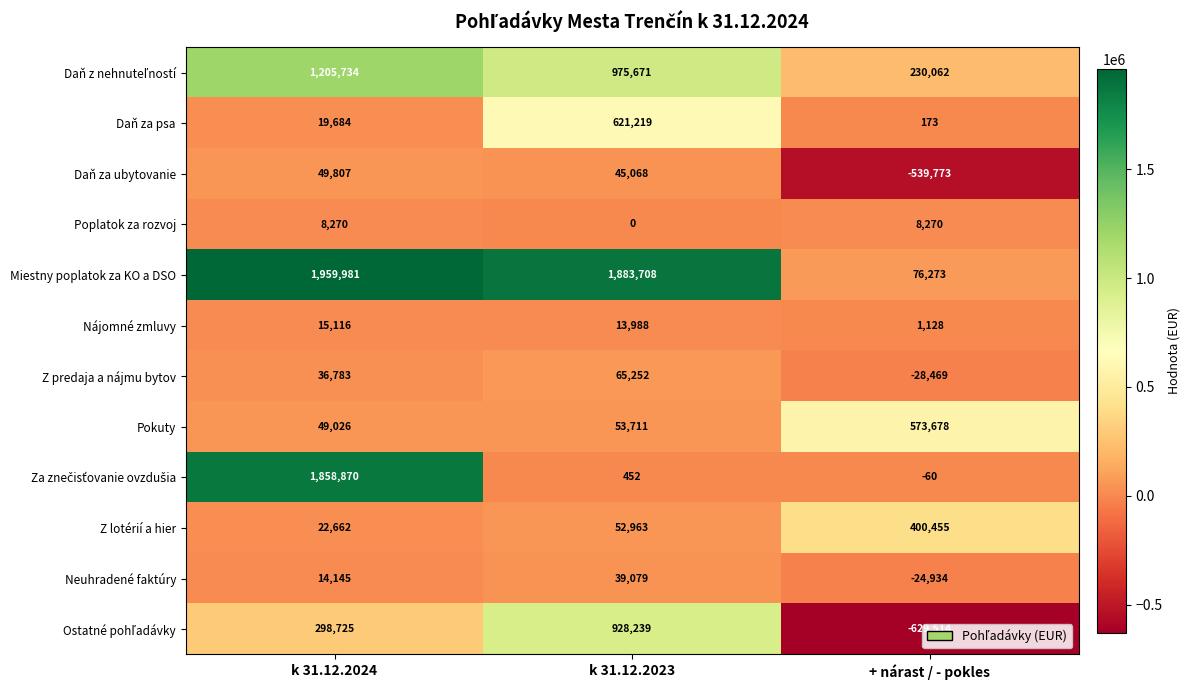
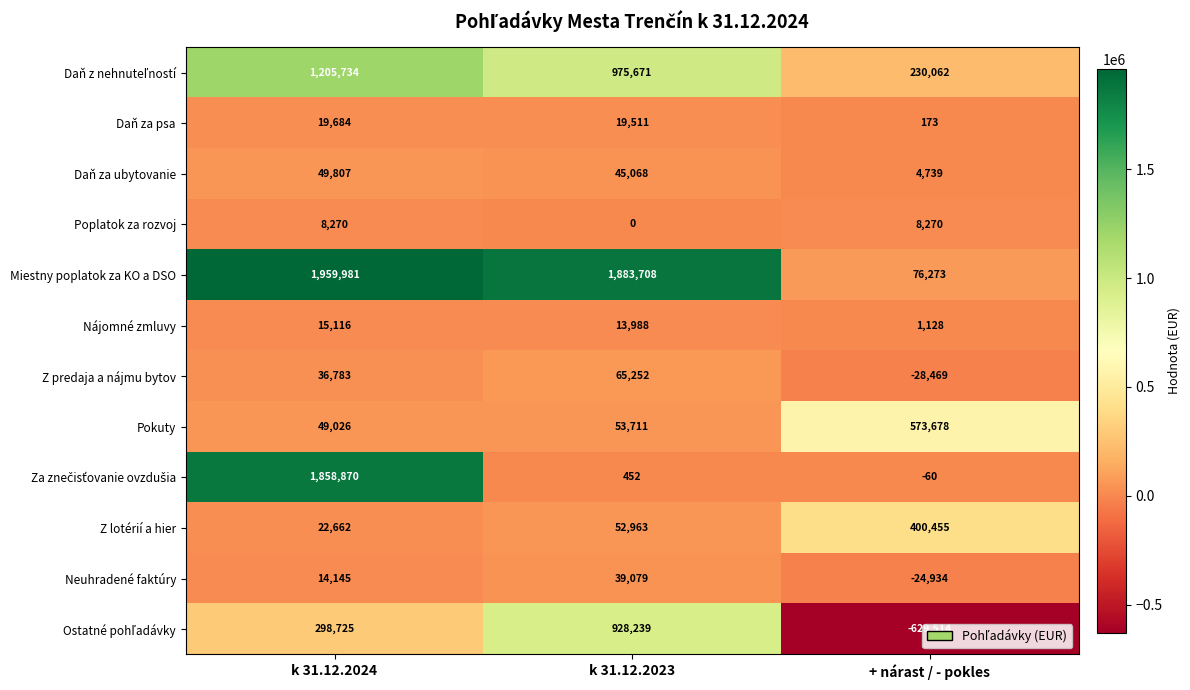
  {
    "Daň z nehnuteľností": {
      "k 31.12.2024": "1,205,734",
      "k 31.12.2023": "975,671",
      "+ nárast / - pokles": "230,062"
    },
    "Daň za psa": {
      "k 31.12.2024": "19,684",
-     "k 31.12.2023": "621,219",
+     "k 31.12.2023": "19,511",
      "+ nárast / - pokles": "173"
    },
    "Daň za ubytovanie": {
      "k 31.12.2024": "49,807",
      "k 31.12.2023": "45,068",
-     "+ nárast / - pokles": "-539,773"
+     "+ nárast / - pokles": "4,739"
    },
    "Poplatok za rozvoj": {
      "k 31.12.2024": "8,270",
      "k 31.12.2023": "0",
      "+ nárast / - pokles": "8,270"
    },
    "Miestny poplatok za KO a DSO": {
      "k 31.12.2024": "1,959,981",
      "k 31.12.2023": "1,883,708",
      "+ nárast / - pokles": "76,273"
    },
    "Nájomné zmluvy": {
      "k 31.12.2024": "15,116",
      "k 31.12.2023": "13,988",
      "+ nárast / - pokles": "1,128"
    },
    "Z predaja a nájmu bytov": {
      "k 31.12.2024": "36,783",
      "k 31.12.2023": "65,252",
      "+ nárast / - pokles": "-28,469"
    },
    "Pokuty": {
      "k 31.12.2024": "49,026",
      "k 31.12.2023": "53,711",
      "+ nárast / - pokles": "573,678"
    },
    "Za znečisťovanie ovzdušia": {
      "k 31.12.2024": "1,858,870",
      "k 31.12.2023": "452",
      "+ nárast / - pokles": "-60"
    },
    "Z lotérií a hier": {
      "k 31.12.2024": "22,662",
      "k 31.12.2023": "52,963",
      "+ nárast / - pokles": "400,455"
    },
    "Neuhradené faktúry": {
      "k 31.12.2024": "14,145",
      "k 31.12.2023": "39,079",
      "+ nárast / - pokles": "-24,934"
    },
    "Ostatné pohľadávky": {
      "k 31.12.2024": "298,725",
      "k 31.12.2023": "928,239"
    }
  }
